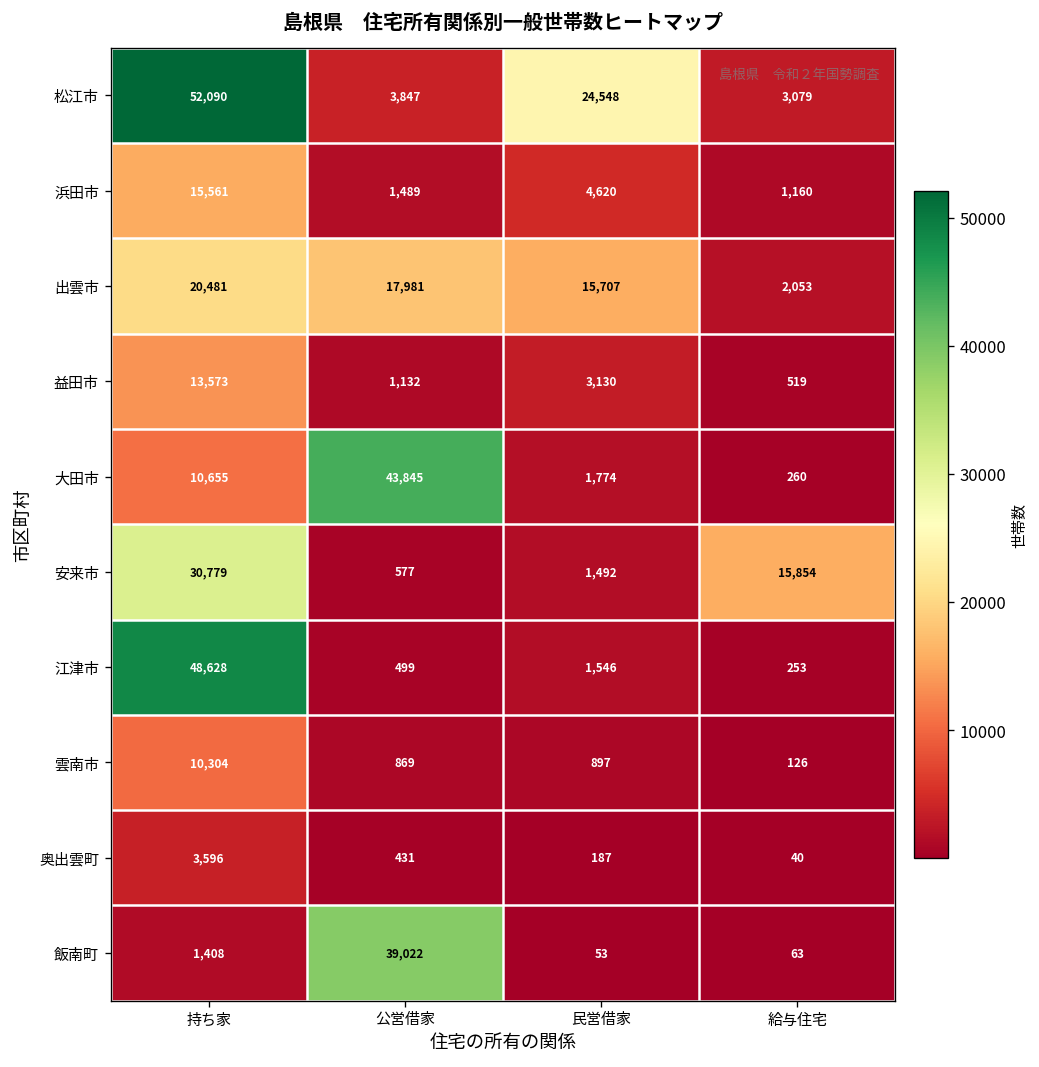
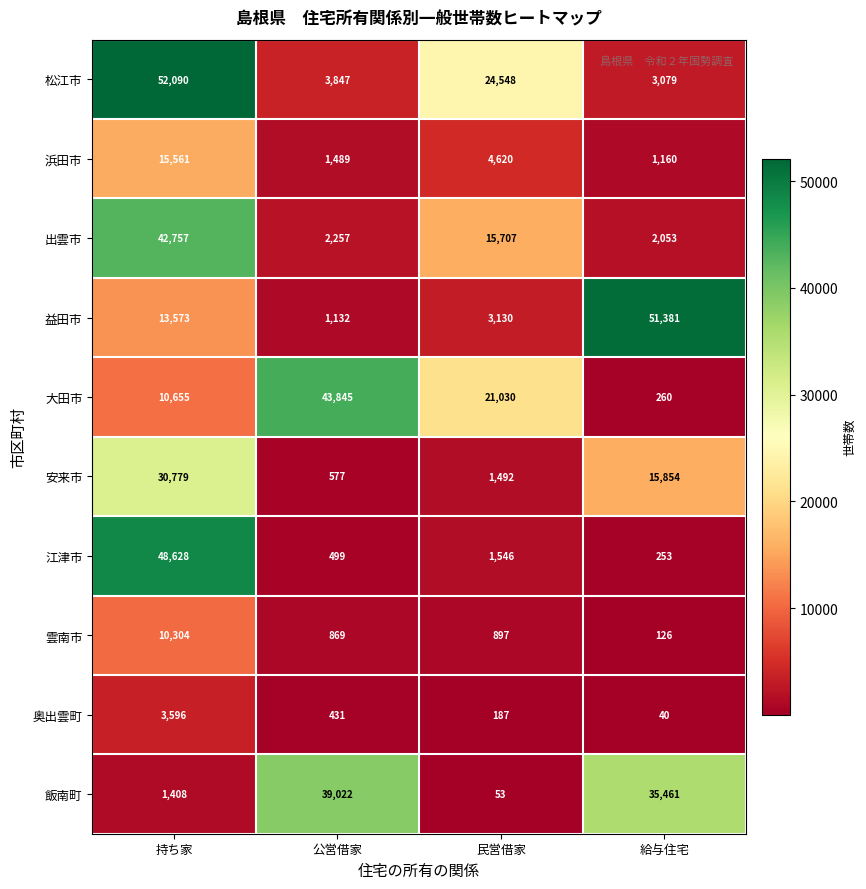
  {
    "松江市": {
      "持ち家": "52,090",
      "公営借家": "3,847",
      "民営借家": "24,548"
    },
    "浜田市": {
      "持ち家": "15,561",
      "公営借家": "1,489",
      "民営借家": "4,620",
      "給与住宅": "1,160"
    },
    "出雲市": {
-     "持ち家": "20,481",
-     "公営借家": "17,981",
+     "持ち家": "42,757",
+     "公営借家": "2,257",
      "民営借家": "15,707",
      "給与住宅": "2,053"
    },
    "益田市": {
      "持ち家": "13,573",
      "公営借家": "1,132",
      "民営借家": "3,130",
-     "給与住宅": "519"
+     "給与住宅": "51,381"
    },
    "大田市": {
      "持ち家": "10,655",
      "公営借家": "43,845",
-     "民営借家": "1,774",
+     "民営借家": "21,030",
      "給与住宅": "260"
    },
    "安来市": {
      "持ち家": "30,779",
      "公営借家": "577",
      "民営借家": "1,492",
      "給与住宅": "15,854"
    },
    "江津市": {
      "持ち家": "48,628",
      "公営借家": "499",
      "民営借家": "1,546",
      "給与住宅": "253"
    },
    "雲南市": {
      "持ち家": "10,304",
      "公営借家": "869",
      "民営借家": "897",
      "給与住宅": "126"
    },
    "奥出雲町": {
      "持ち家": "3,596",
      "公営借家": "431",
      "民営借家": "187",
      "給与住宅": "40"
    },
    "飯南町": {
      "持ち家": "1,408",
      "公営借家": "39,022",
      "民営借家": "53",
-     "給与住宅": "63"
+     "給与住宅": "35,461"
    }
  }
